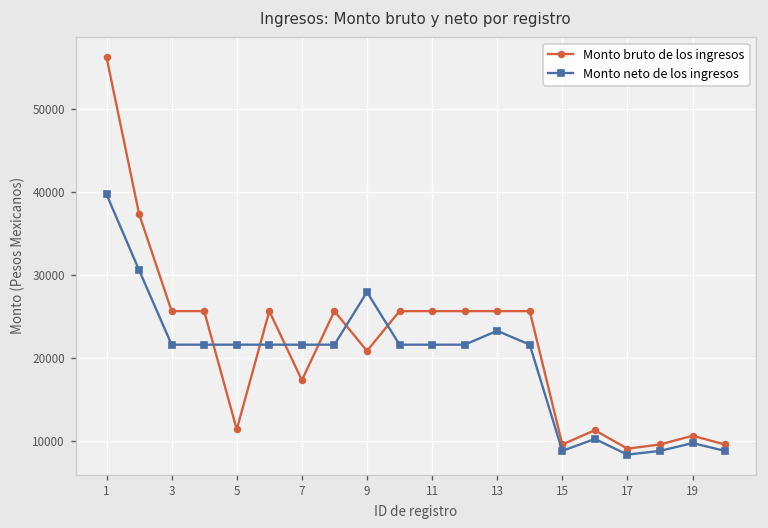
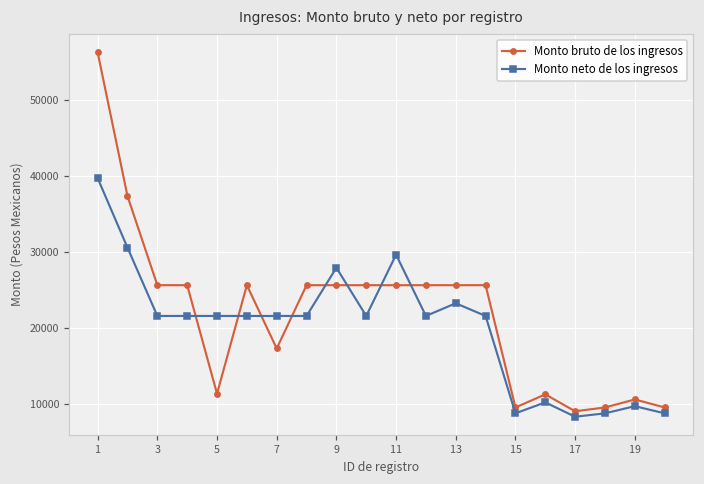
  {
    "Monto bruto de los ingresos": {
      "1": 56000,
      "3": 26000,
      "5": 11000,
      "7": 17000,
-     "9": 21000,
+     "9": 26000,
      "11": 26000,
      "13": 26000,
      "15": 10000,
      "17": 9000,
      "19": 11000
    },
    "Monto neto de los ingresos": {
      "1": 40000,
      "3": 22000,
      "5": 22000,
      "7": 22000,
      "9": 28000,
-     "11": 22000,
+     "11": 30000,
      "13": 23000,
      "15": 9000,
      "17": 8000,
      "19": 10000
    }
  }
